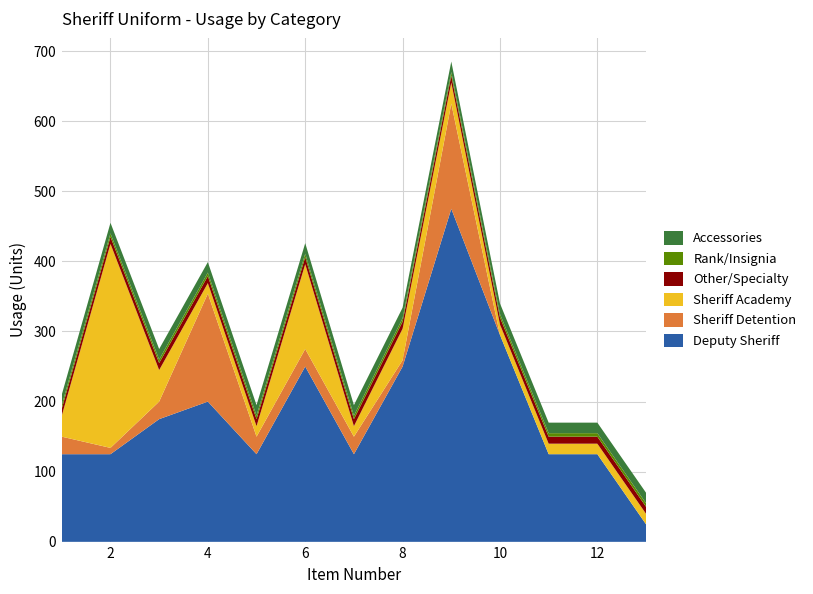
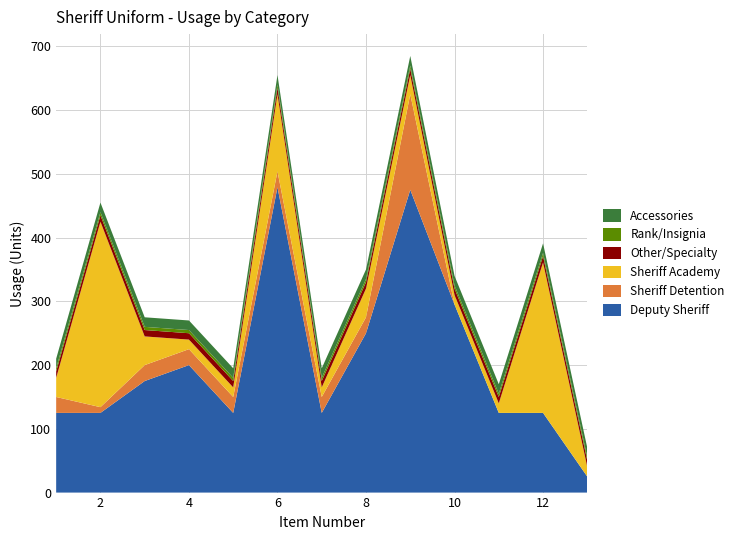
  {
    "Deputy Sheriff": {
-     "6": 250
+     "6": 480
    },
    "Sheriff Detention": {
-     "4": 150,
-     "8": 10
+     "4": 30,
+     "8": 30
    },
    "Sheriff Academy": {
-     "12": 20
+     "12": 240
    },
    "Accessories": {
      "2": 20,
      "4": 20,
      "6": 20,
      "8": 20,
      "10": 20,
      "12": 20
    }
  }
